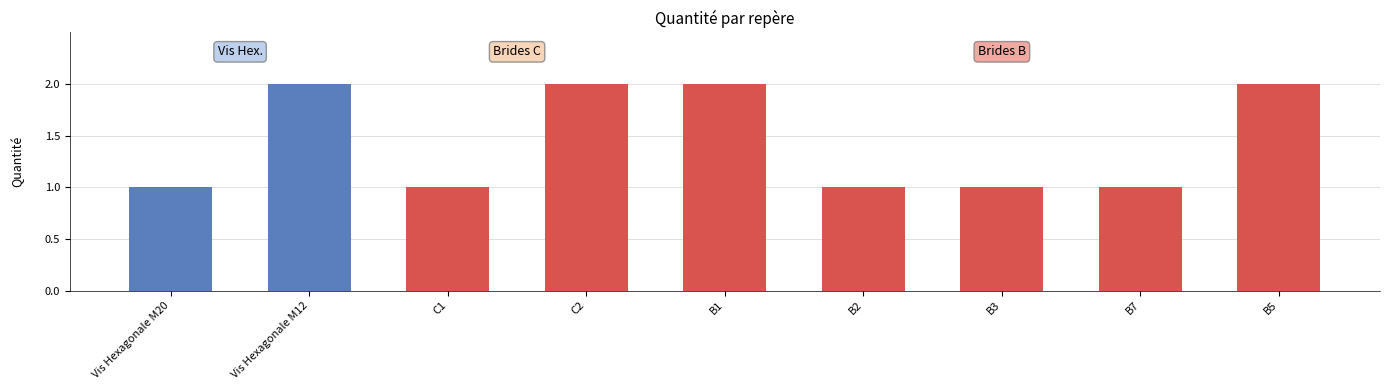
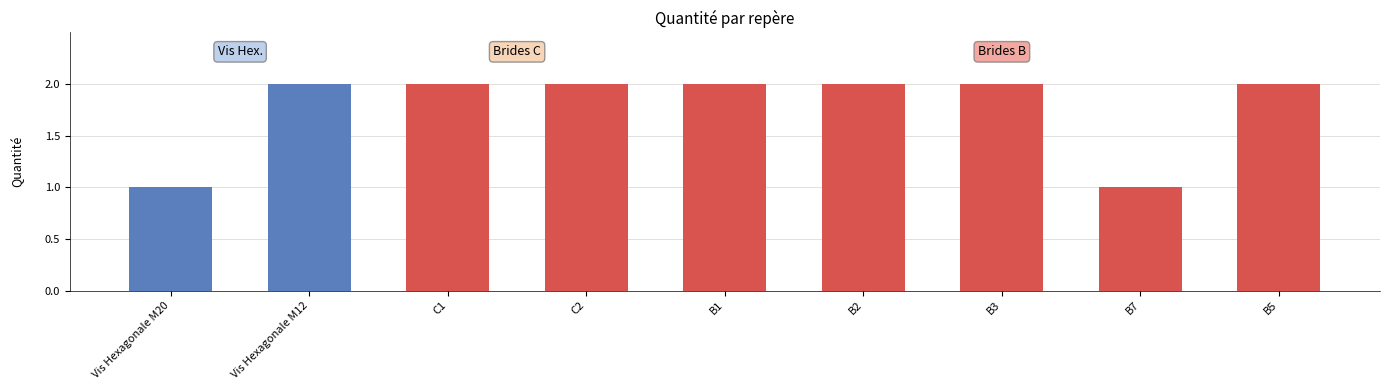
  {
    "Vis Hexagonale M20": 1,
    "Vis Hexagonale M12": 2,
-   "C1": 1,
+   "C1": 2,
    "C2": 2,
    "B1": 2,
-   "B2": 1,
-   "B3": 1,
+   "B2": 2,
+   "B3": 2,
    "B7": 1,
    "B5": 2
  }
